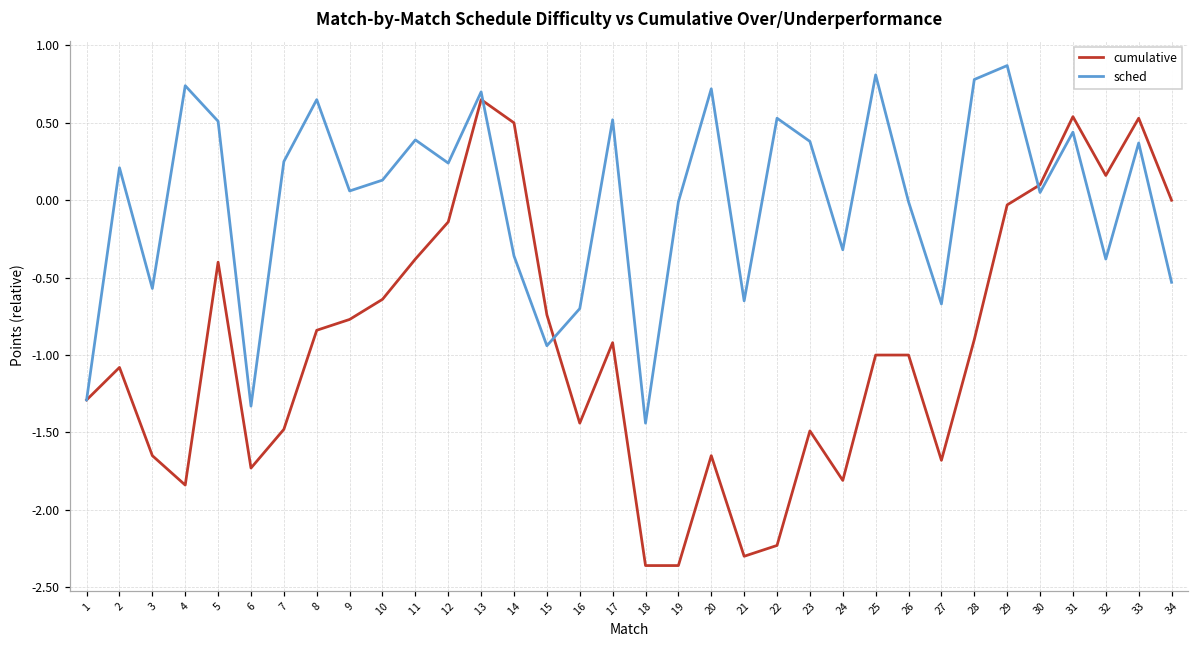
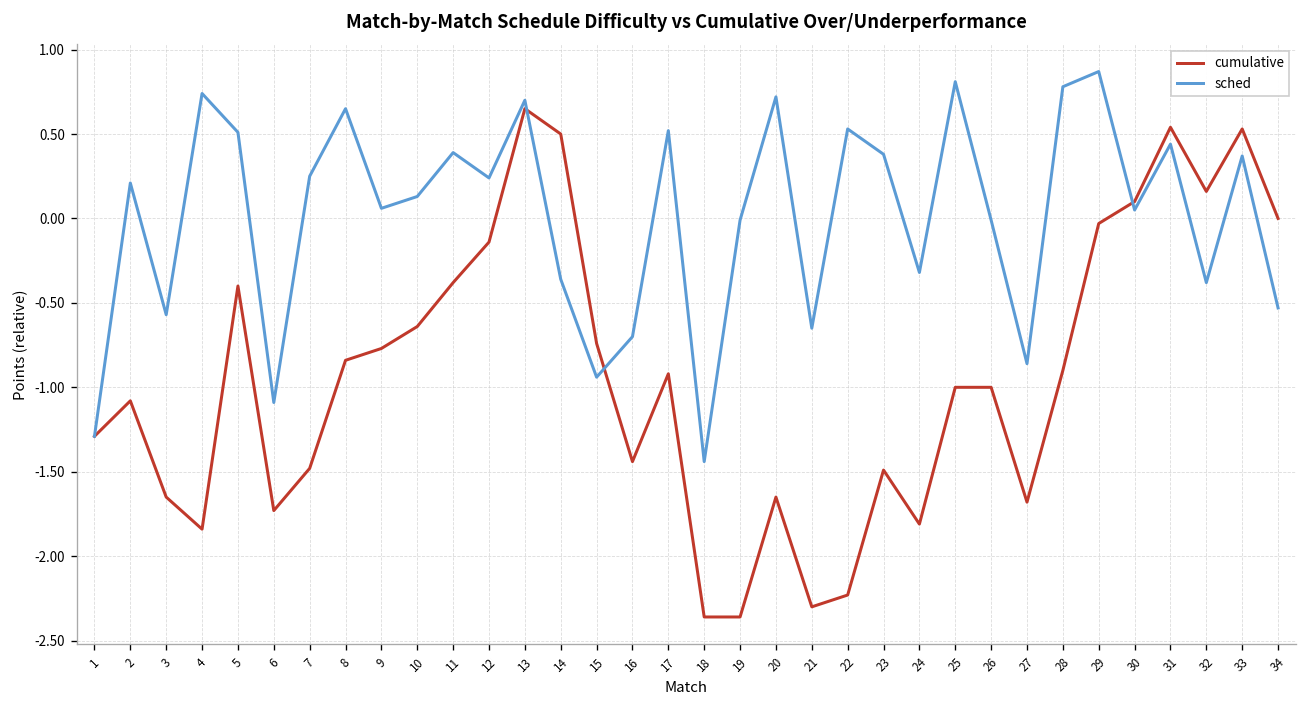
  {
    "cumulative": {
      "2": -1.08,
      "3": -1.65,
      "4": -1.84,
      "5": -0.40,
      "6": -1.73,
      "7": -1.48,
      "8": -0.84,
      "9": -0.77,
      "10": -0.64,
      "11": -0.38,
      "12": -0.14,
      "13": 0.65,
      "14": 0.50,
      "15": -0.74,
      "16": -1.44,
      "17": -0.92,
      "18": -2.36,
      "19": -2.36,
      "20": -1.65,
      "21": -2.30,
      "22": -2.23,
      "23": -1.49,
      "24": -1.81,
      "25": -1.00,
      "26": -1.00,
      "27": -1.68,
      "28": -0.90,
      "29": -0.03,
      "30": 0.10,
      "31": 0.54,
      "32": 0.16,
      "33": 0.53,
      "34": 0.00
    },
    "sched": {
      "2": 0.21,
      "3": -0.57,
      "4": 0.74,
      "5": 0.51,
-     "6": -1.33,
+     "6": -1.09,
      "7": 0.25,
      "8": 0.65,
      "9": 0.06,
      "10": 0.13,
      "11": 0.39,
      "12": 0.24,
      "13": 0.70,
      "14": -0.36,
      "15": -0.94,
      "16": -0.70,
      "17": 0.52,
      "18": -1.44,
      "19": -0.01,
      "20": 0.72,
      "21": -0.65,
      "22": 0.53,
      "23": 0.38,
      "24": -0.32,
      "25": 0.81,
      "26": -0.01,
-     "27": -0.67,
+     "27": -0.86,
      "28": 0.78,
      "29": 0.87,
      "30": 0.05,
      "31": 0.44,
      "32": -0.38,
      "33": 0.37,
      "34": -0.53
    }
  }
